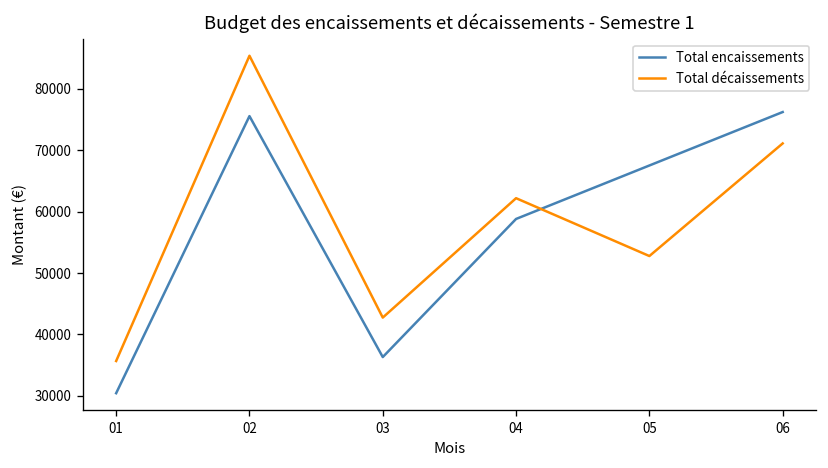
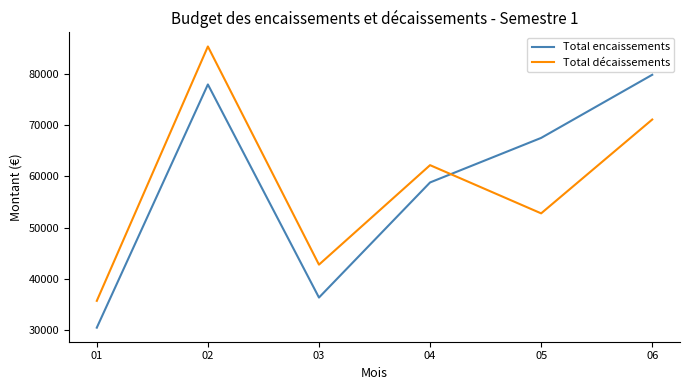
  {
    "Total encaissements": {
      "01": 30000,
-     "02": 76000,
+     "02": 78000,
      "03": 36000,
      "04": 59000,
      "05": 68000,
-     "06": 76000
+     "06": 80000
    },
    "Total décaissements": {
      "01": 36000,
      "02": 85000,
      "03": 43000,
      "04": 62000,
      "05": 53000,
      "06": 71000
    }
  }
